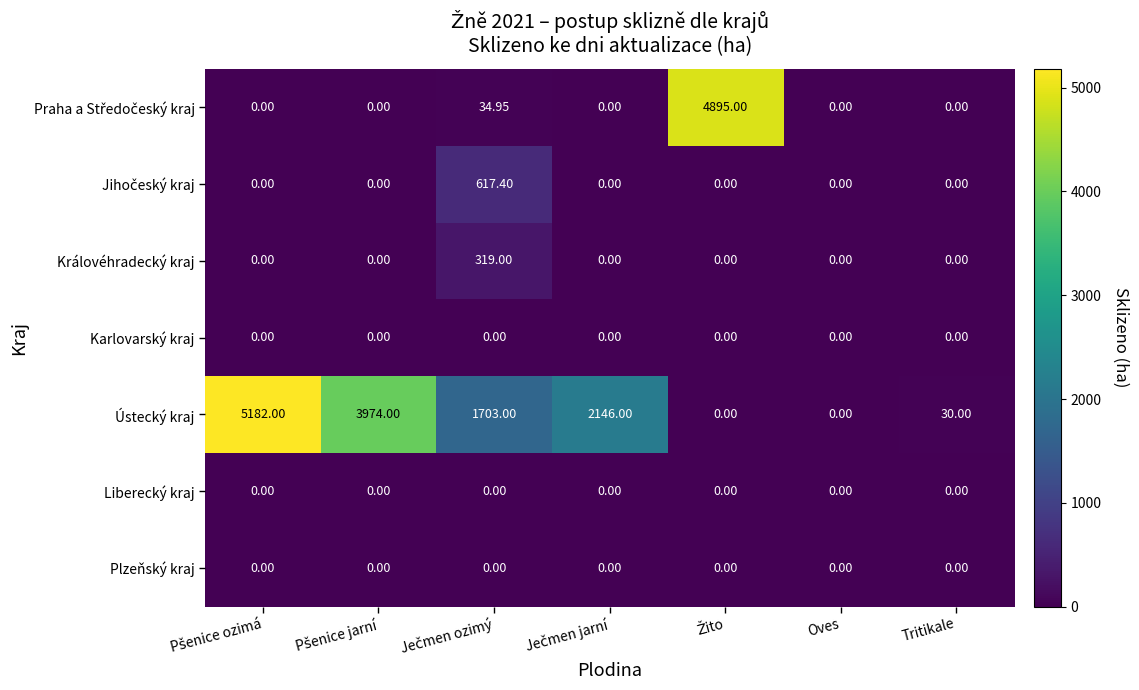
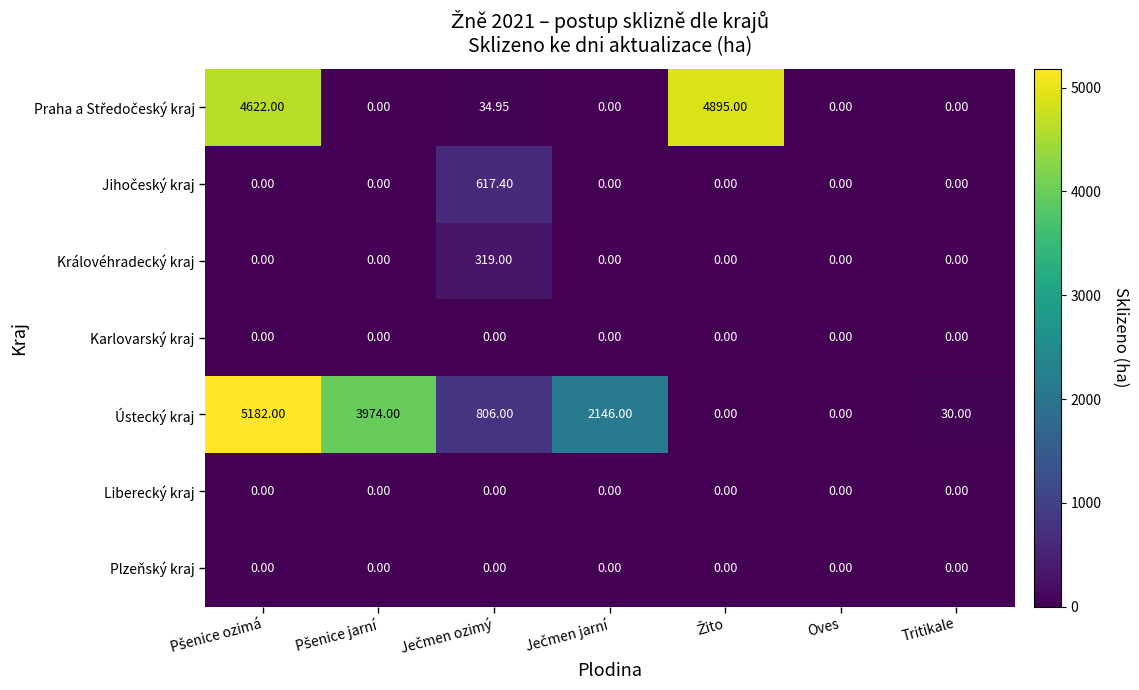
  {
    "Praha a Středočeský kraj": {
-     "Pšenice ozimá": 0.00,
+     "Pšenice ozimá": 4622.00,
      "Pšenice jarní": 0.00,
      "Ječmen ozimý": 34.95,
      "Ječmen jarní": 0.00,
      "Žito": 4895.00,
      "Oves": 0.00,
      "Tritikale": 0.00
    },
    "Jihočeský kraj": {
      "Pšenice ozimá": 0.00,
      "Pšenice jarní": 0.00,
      "Ječmen ozimý": 617.40,
      "Ječmen jarní": 0.00,
      "Žito": 0.00,
      "Oves": 0.00,
      "Tritikale": 0.00
    },
    "Královéhradecký kraj": {
      "Pšenice ozimá": 0.00,
      "Pšenice jarní": 0.00,
      "Ječmen ozimý": 319.00,
      "Ječmen jarní": 0.00,
      "Žito": 0.00,
      "Oves": 0.00,
      "Tritikale": 0.00
    },
    "Karlovarský kraj": {
      "Pšenice ozimá": 0.00,
      "Pšenice jarní": 0.00,
      "Ječmen ozimý": 0.00,
      "Ječmen jarní": 0.00,
      "Žito": 0.00,
      "Oves": 0.00,
      "Tritikale": 0.00
    },
    "Ústecký kraj": {
      "Pšenice ozimá": 5182.00,
      "Pšenice jarní": 3974.00,
-     "Ječmen ozimý": 1703.00,
+     "Ječmen ozimý": 806.00,
      "Ječmen jarní": 2146.00,
      "Žito": 0.00,
      "Oves": 0.00,
      "Tritikale": 30.00
    },
    "Liberecký kraj": {
      "Pšenice ozimá": 0.00,
      "Pšenice jarní": 0.00,
      "Ječmen ozimý": 0.00,
      "Ječmen jarní": 0.00,
      "Žito": 0.00,
      "Oves": 0.00,
      "Tritikale": 0.00
    },
    "Plzeňský kraj": {
      "Pšenice ozimá": 0.00,
      "Pšenice jarní": 0.00,
      "Ječmen ozimý": 0.00,
      "Ječmen jarní": 0.00,
      "Žito": 0.00,
      "Oves": 0.00,
      "Tritikale": 0.00
    }
  }
